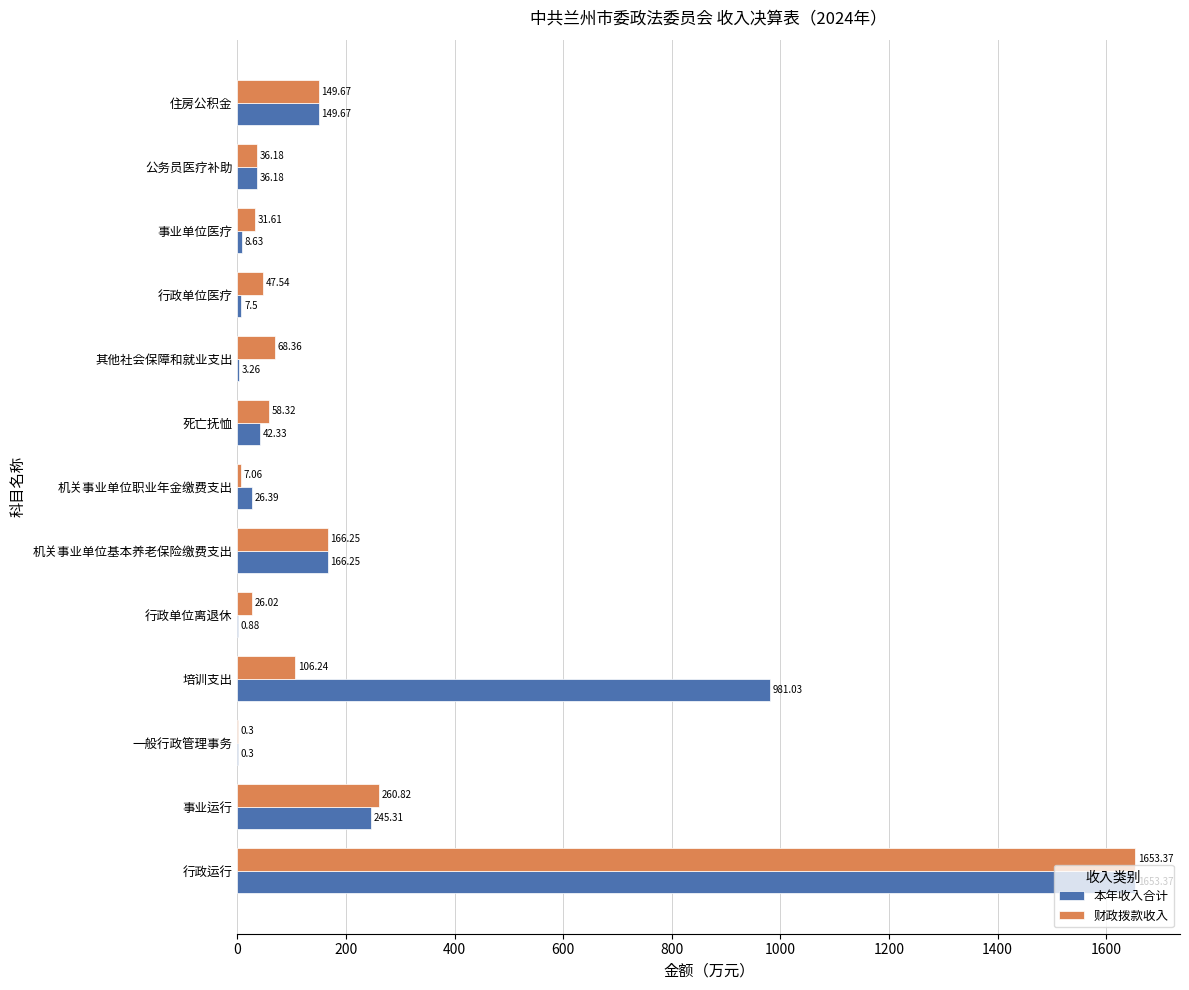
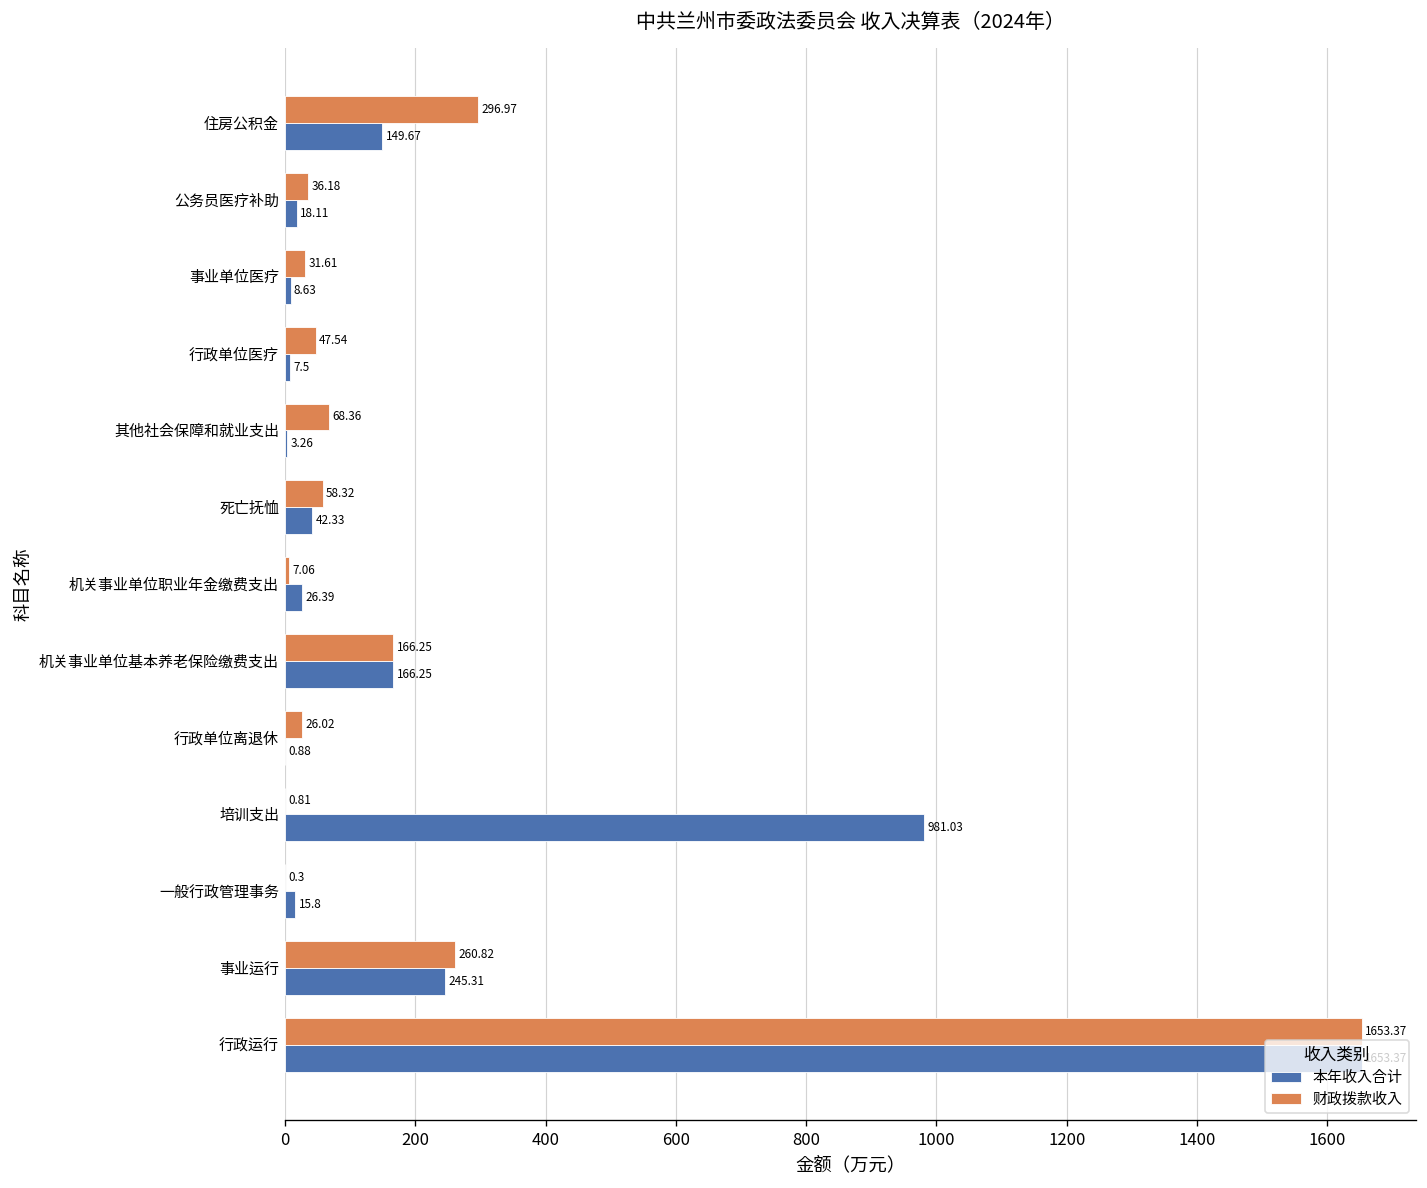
  {
    "本年收入合计": {
      "住房公积金": 149.67,
-     "公务员医疗补助": 36.18,
+     "公务员医疗补助": 18.11,
      "事业单位医疗": 8.63,
      "行政单位医疗": 7.5,
      "其他社会保障和就业支出": 3.26,
      "死亡抚恤": 42.33,
      "机关事业单位职业年金缴费支出": 26.39,
      "机关事业单位基本养老保险缴费支出": 166.25,
      "行政单位离退休": 0.88,
      "培训支出": 981.03,
-     "一般行政管理事务": 0.3,
+     "一般行政管理事务": 15.8,
      "事业运行": 245.31
    },
    "财政拨款收入": {
-     "住房公积金": 149.67,
+     "住房公积金": 296.97,
      "公务员医疗补助": 36.18,
      "事业单位医疗": 31.61,
      "行政单位医疗": 47.54,
      "其他社会保障和就业支出": 68.36,
      "死亡抚恤": 58.32,
      "机关事业单位职业年金缴费支出": 7.06,
      "机关事业单位基本养老保险缴费支出": 166.25,
      "行政单位离退休": 26.02,
-     "培训支出": 106.24,
+     "培训支出": 0.81,
      "一般行政管理事务": 0.3,
      "事业运行": 260.82,
      "行政运行": 1653.37
    }
  }
